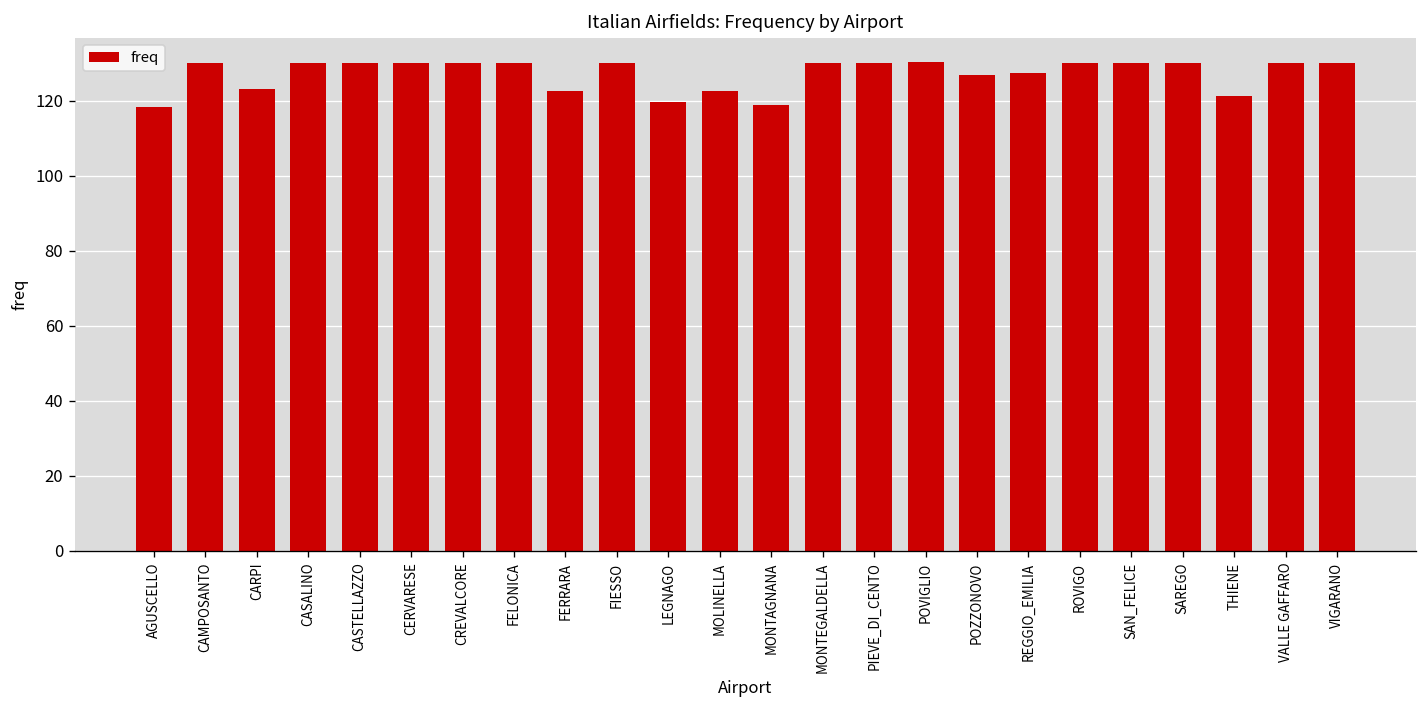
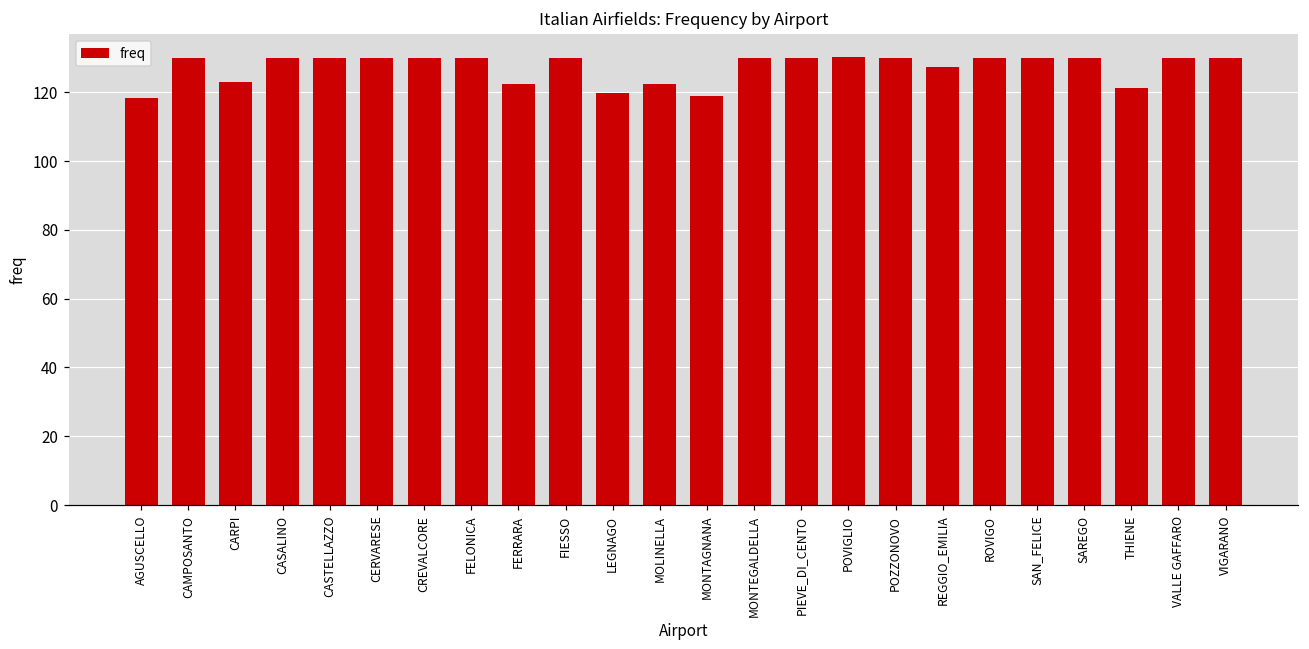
  {
    "AGUSCELLO": 118,
    "CAMPOSANTO": 130,
    "CARPI": 123,
    "CASALINO": 130,
    "CASTELLAZZO": 130,
    "CERVARESE": 130,
    "CREVALCORE": 130,
    "FELONICA": 130,
    "FERRARA": 123,
    "FIESSO": 130,
    "LEGNAGO": 120,
    "MOLINELLA": 122,
    "MONTAGNANA": 119,
    "MONTEGALDELLA": 130,
    "PIEVE_DI_CENTO": 130,
    "POVIGLIO": 130,
-   "POZZONOVO": 127,
+   "POZZONOVO": 130,
    "REGGIO_EMILIA": 128,
    "ROVIGO": 130,
    "SAN_FELICE": 130,
    "SAREGO": 130,
    "THIENE": 121,
    "VALLE GAFFARO": 130,
    "VIGARANO": 130
  }
